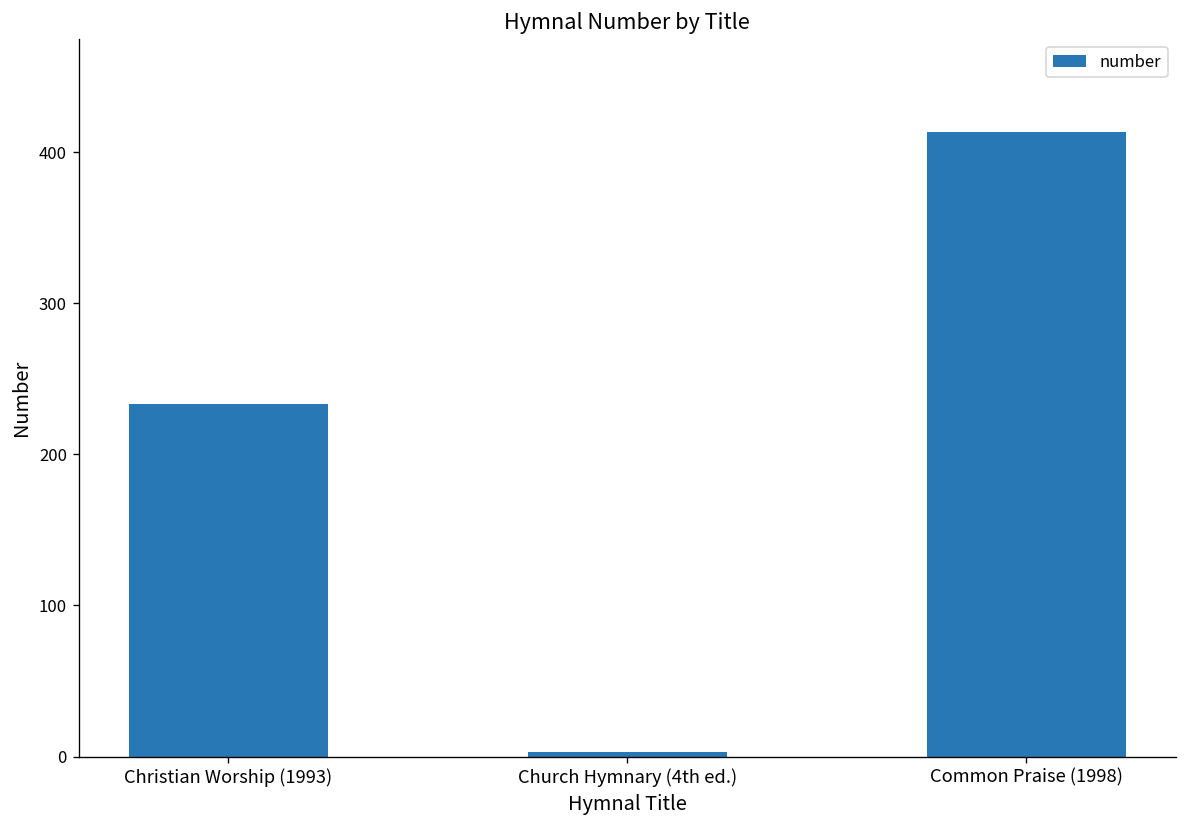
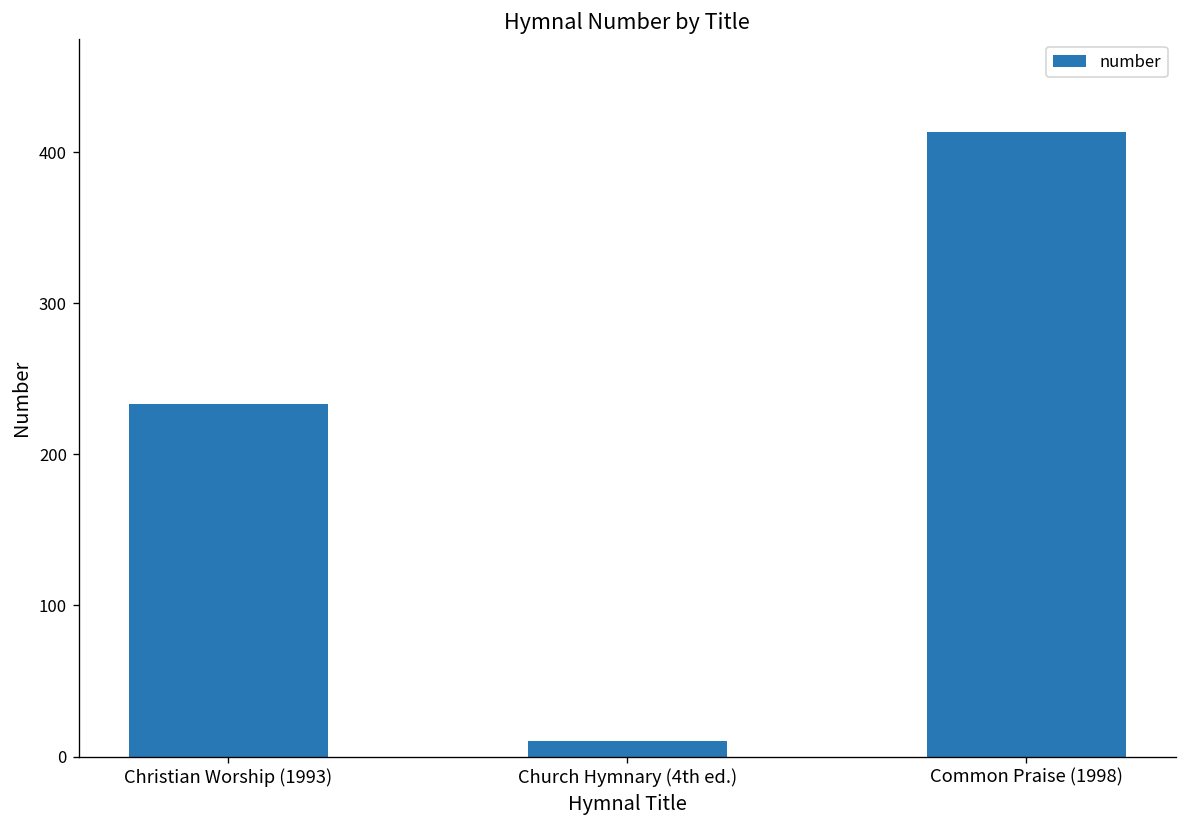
  {
    "Christian Worship (1993)": 233,
-   "Church Hymnary (4th ed.)": 3,
+   "Church Hymnary (4th ed.)": 10,
    "Common Praise (1998)": 413
  }
